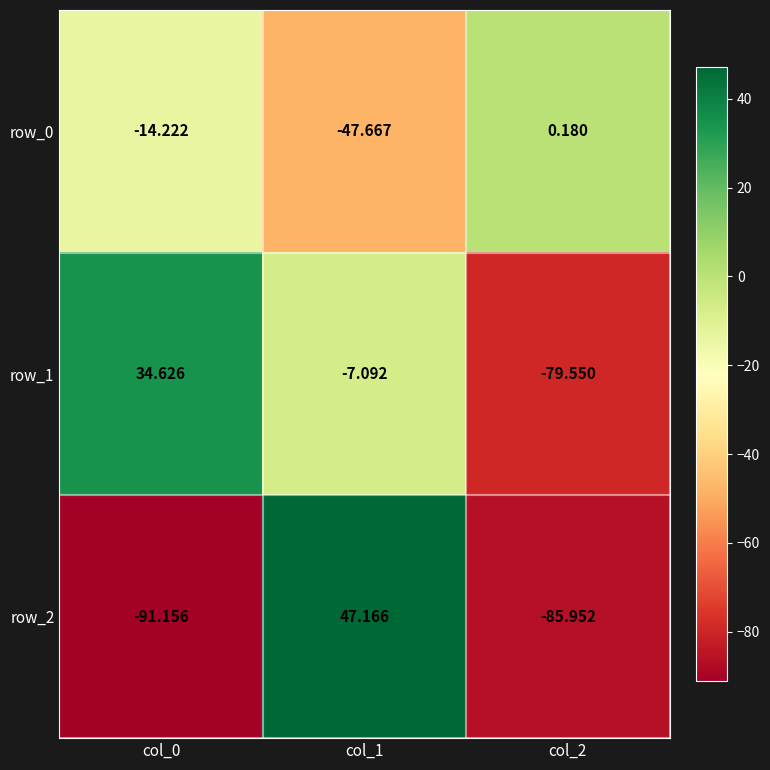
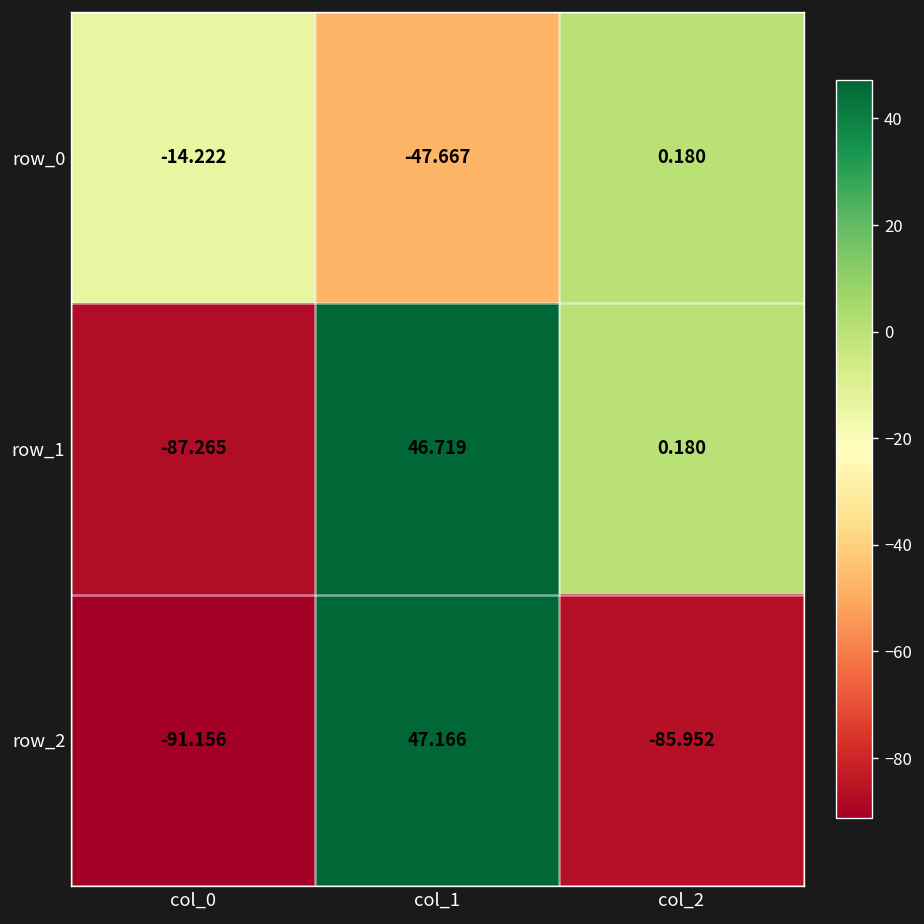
  {
    "row_0": {
      "col_0": -14.222,
      "col_1": -47.667,
      "col_2": 0.180
    },
    "row_1": {
-     "col_0": 34.626,
-     "col_1": -7.092,
-     "col_2": -79.550
+     "col_0": -87.265,
+     "col_1": 46.719,
+     "col_2": 0.180
    },
    "row_2": {
      "col_0": -91.156,
      "col_1": 47.166,
      "col_2": -85.952
    }
  }
